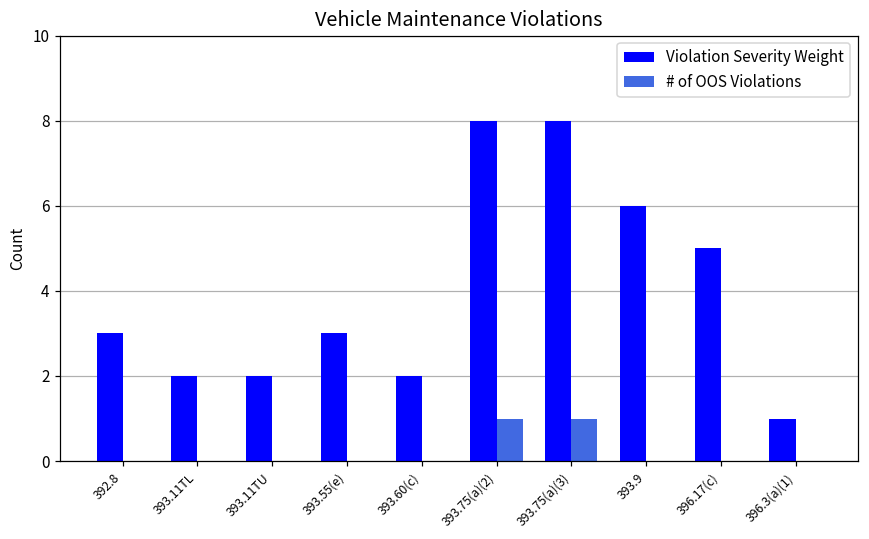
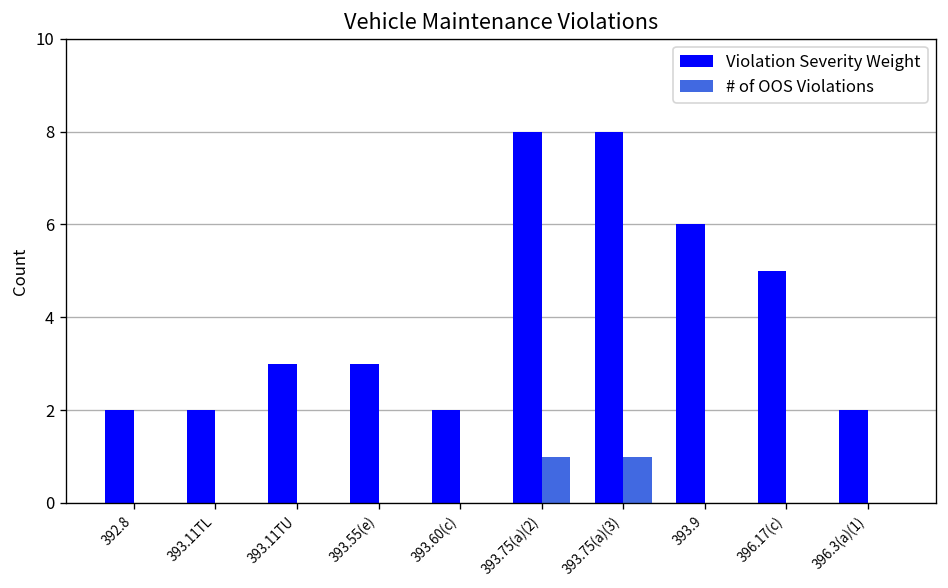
  {
    "Violation Severity Weight": {
-     "392.8": 3,
+     "392.8": 2,
      "393.11TL": 2,
-     "393.11TU": 2,
+     "393.11TU": 3,
      "393.55(e)": 3,
      "393.60(c)": 2,
      "393.75(a)(2)": 8,
      "393.75(a)(3)": 8,
      "393.9": 6,
      "396.17(c)": 5,
-     "396.3(a)(1)": 1
+     "396.3(a)(1)": 2
    },
    "# of OOS Violations": {
      "392.8": 0,
      "393.11TL": 0,
      "393.11TU": 0,
      "393.55(e)": 0,
      "393.60(c)": 0,
      "393.75(a)(2)": 1,
      "393.75(a)(3)": 1,
      "393.9": 0,
      "396.17(c)": 0,
      "396.3(a)(1)": 0
    }
  }
